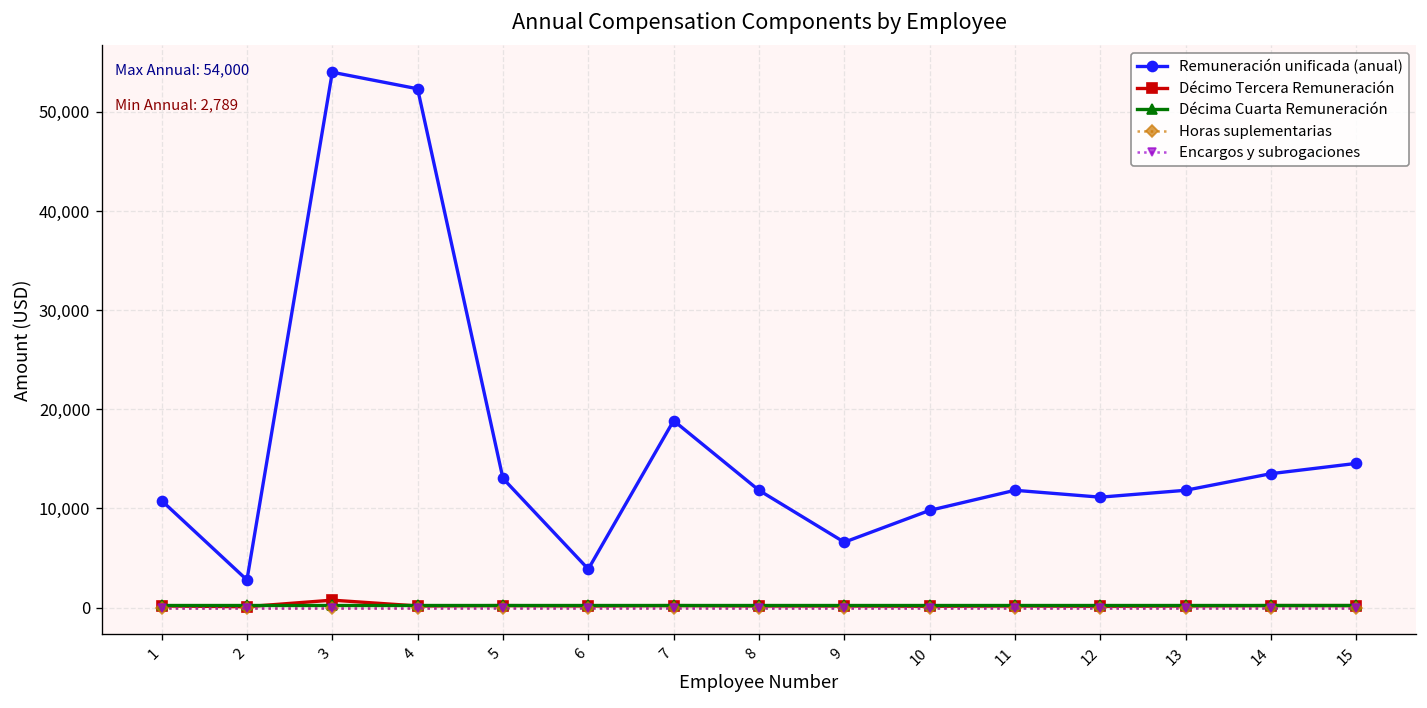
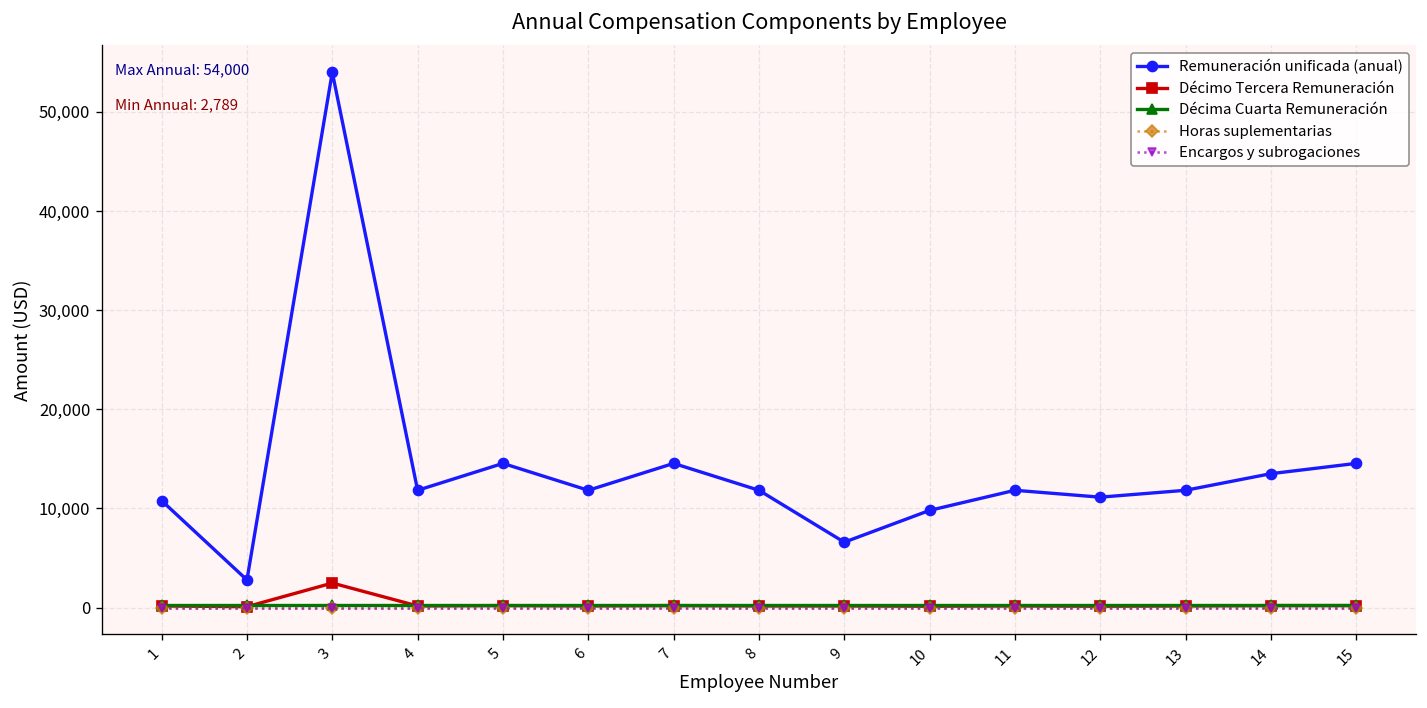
  {
    "Remuneración unificada (anual)": {
      "1": "11,000",
      "2": "3,000",
      "3": "54,000",
-     "4": "52,000",
-     "5": "13,000",
-     "6": "4,000",
-     "7": "19,000",
+     "4": "12,000",
+     "5": "15,000",
+     "6": "12,000",
+     "7": "15,000",
      "8": "12,000",
      "9": "7,000",
      "10": "10,000",
      "11": "12,000",
      "12": "11,000",
      "13": "12,000",
      "14": "14,000",
      "15": "15,000"
    },
    "Décimo Tercera Remuneración": {
-     "3": "1,000"
+     "3": "2,000"
    }
  }
